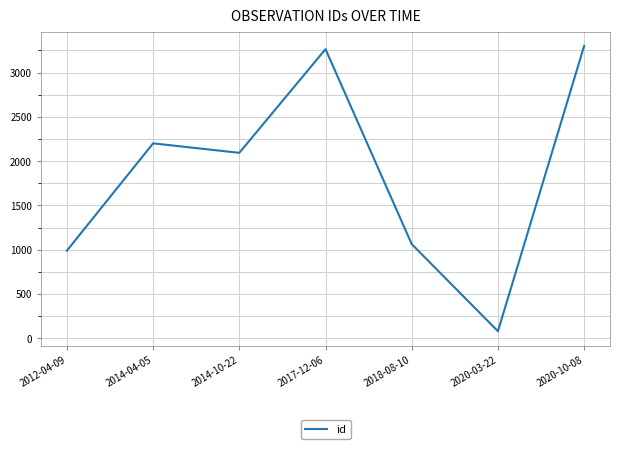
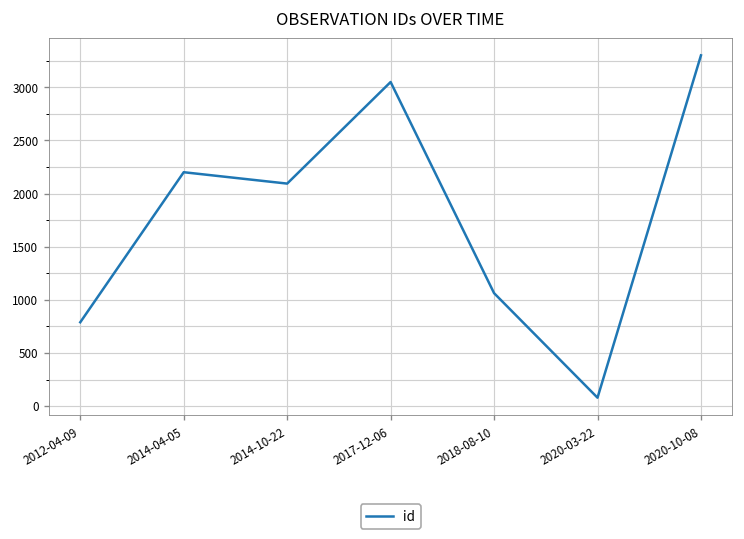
  {
-   "2012-04-09": 1000,
+   "2012-04-09": 800,
    "2014-04-05": 2200,
    "2014-10-22": 2100,
-   "2017-12-06": 3300,
+   "2017-12-06": 3100,
    "2018-08-10": 1100,
    "2020-03-22": 100,
    "2020-10-08": 3300
  }
